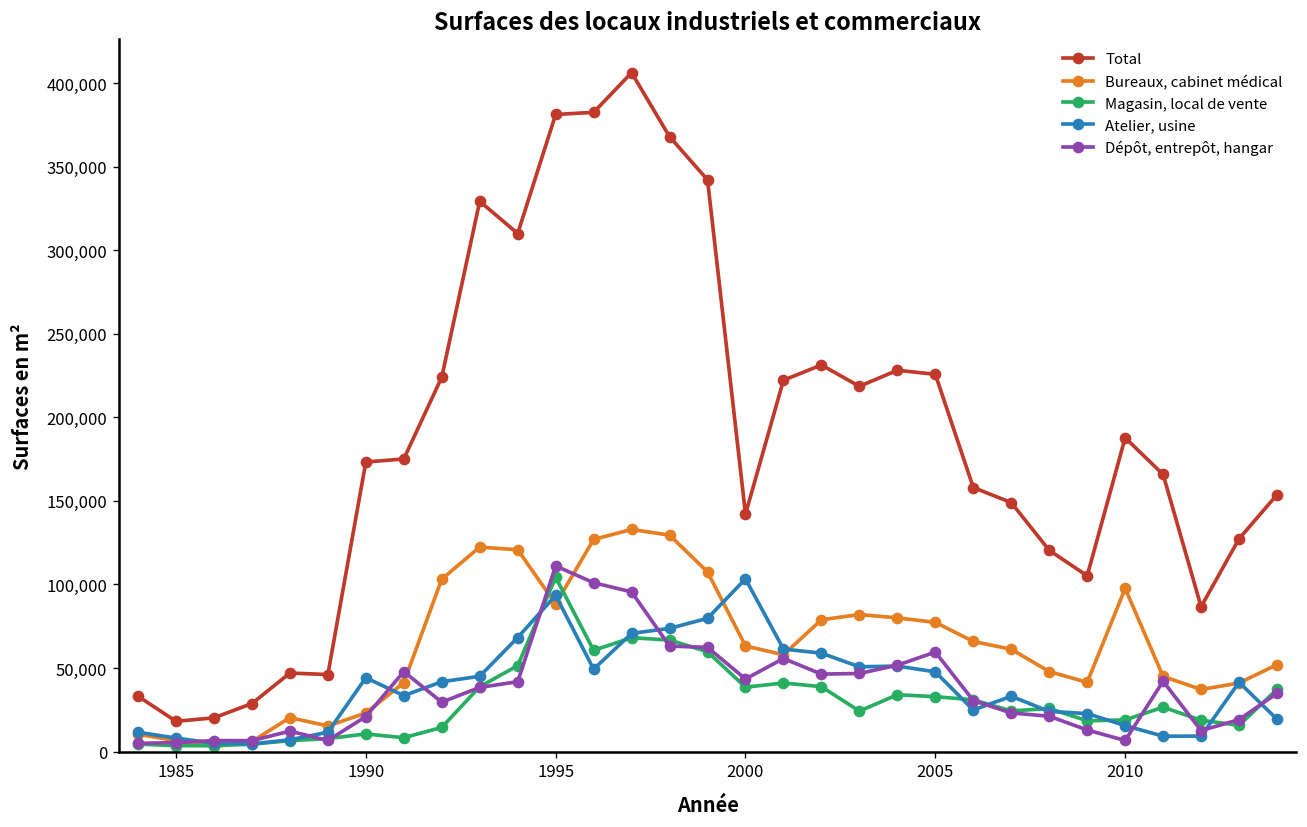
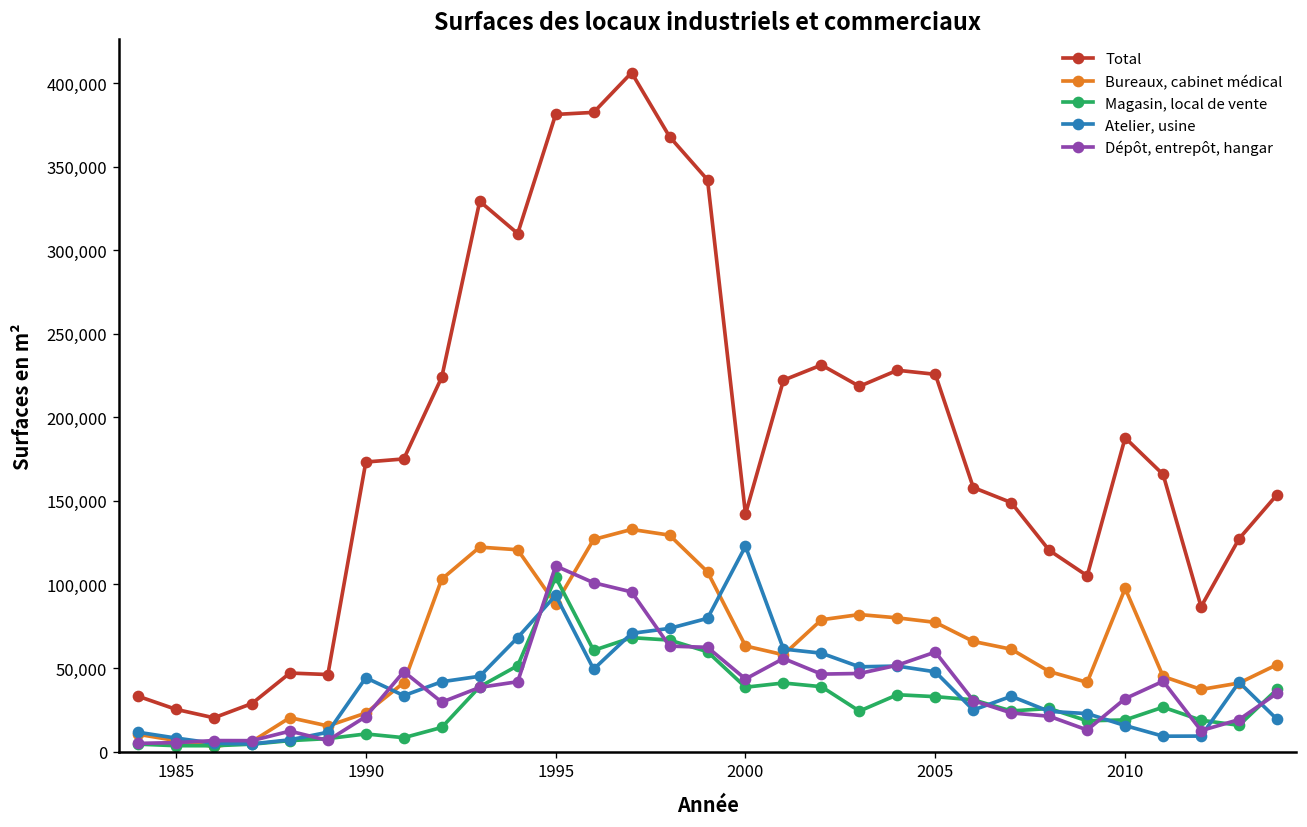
  {
    "Total": {
-     "1985": "18,000",
+     "1985": "25,000",
      "1990": "173,000",
      "1995": "381,000",
      "2000": "142,000",
      "2005": "226,000",
      "2010": "188,000"
    },
    "Bureaux, cabinet médical": {
      "1990": "23,000",
      "1995": "88,000",
      "2000": "63,000",
      "2005": "77,000",
      "2010": "98,000"
    },
    "Magasin, local de vente": {
      "1990": "11,000",
      "1995": "104,000",
      "2000": "39,000",
      "2005": "33,000",
      "2010": "19,000"
    },
    "Atelier, usine": {
      "1990": "44,000",
      "1995": "94,000",
-     "2000": "103,000",
+     "2000": "123,000",
      "2005": "48,000",
      "2010": "16,000"
    },
    "Dépôt, entrepôt, hangar": {
      "1990": "21,000",
      "1995": "111,000",
      "2000": "43,000",
      "2005": "60,000",
-     "2010": "7,000"
+     "2010": "32,000"
    }
  }
